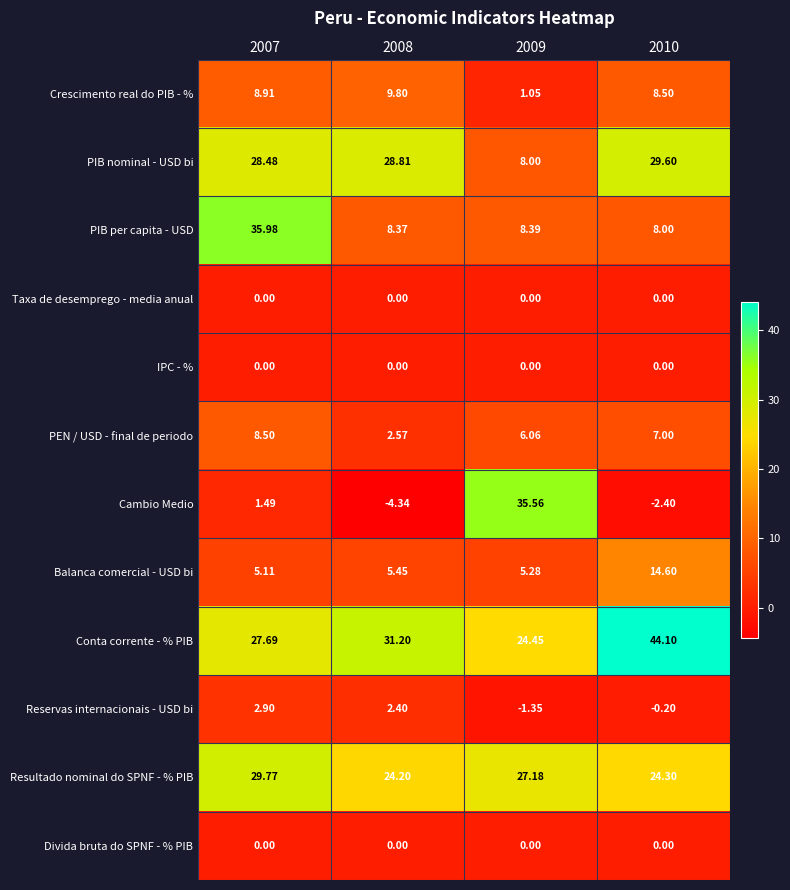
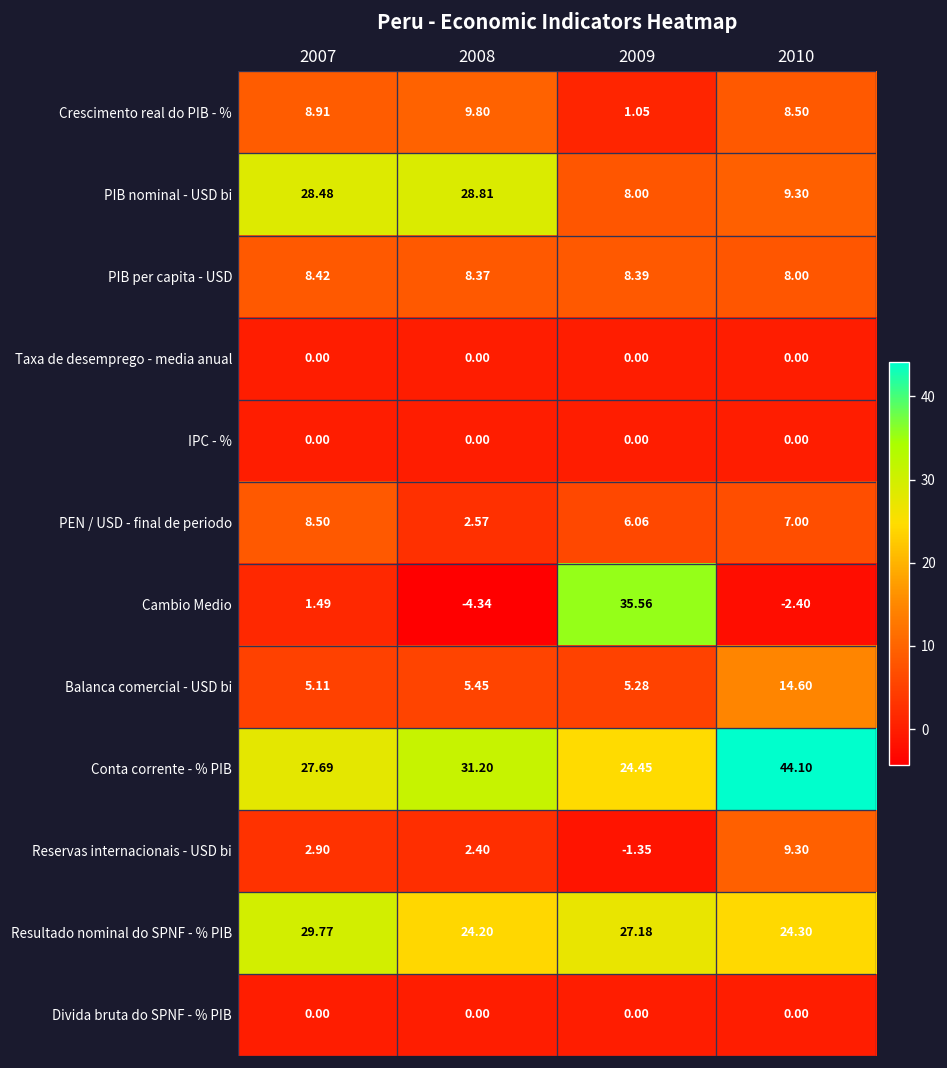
  {
    "Crescimento real do PIB - %": {
      "2007": 8.91,
      "2008": 9.80,
      "2009": 1.05,
      "2010": 8.50
    },
    "PIB nominal - USD bi": {
      "2007": 28.48,
      "2008": 28.81,
      "2009": 8.00,
-     "2010": 29.60
+     "2010": 9.30
    },
    "PIB per capita - USD": {
-     "2007": 35.98,
+     "2007": 8.42,
      "2008": 8.37,
      "2009": 8.39,
      "2010": 8.00
    },
    "Taxa de desemprego - media anual": {
      "2007": 0.00,
      "2008": 0.00,
      "2009": 0.00,
      "2010": 0.00
    },
    "IPC - %": {
      "2007": 0.00,
      "2008": 0.00,
      "2009": 0.00,
      "2010": 0.00
    },
    "PEN / USD - final de periodo": {
      "2007": 8.50,
      "2008": 2.57,
      "2009": 6.06,
      "2010": 7.00
    },
    "Cambio Medio": {
      "2007": 1.49,
      "2008": -4.34,
      "2009": 35.56,
      "2010": -2.40
    },
    "Balanca comercial - USD bi": {
      "2007": 5.11,
      "2008": 5.45,
      "2009": 5.28,
      "2010": 14.60
    },
    "Conta corrente - % PIB": {
      "2007": 27.69,
      "2008": 31.20,
      "2009": 24.45,
      "2010": 44.10
    },
    "Reservas internacionais - USD bi": {
      "2007": 2.90,
      "2008": 2.40,
      "2009": -1.35,
-     "2010": -0.20
+     "2010": 9.30
    },
    "Resultado nominal do SPNF - % PIB": {
      "2007": 29.77,
      "2008": 24.20,
      "2009": 27.18,
      "2010": 24.30
    },
    "Divida bruta do SPNF - % PIB": {
      "2007": 0.00,
      "2008": 0.00,
      "2009": 0.00,
      "2010": 0.00
    }
  }
